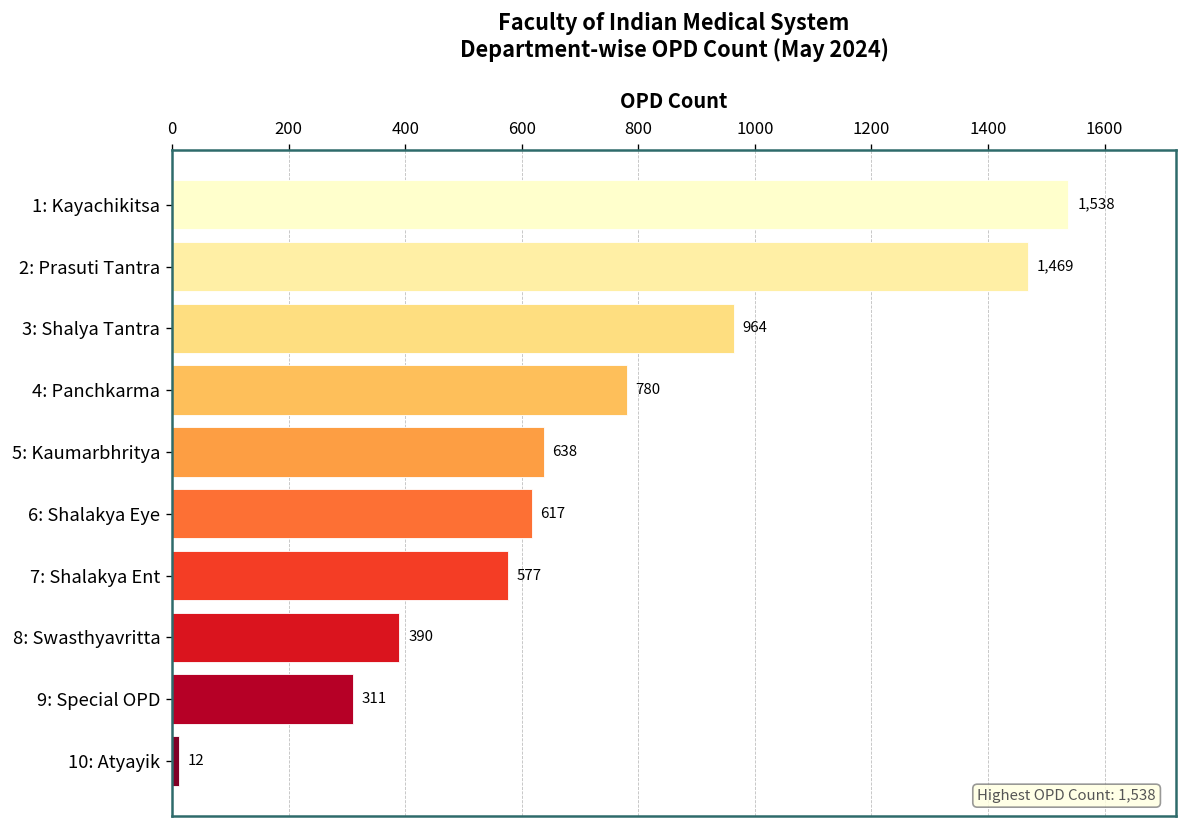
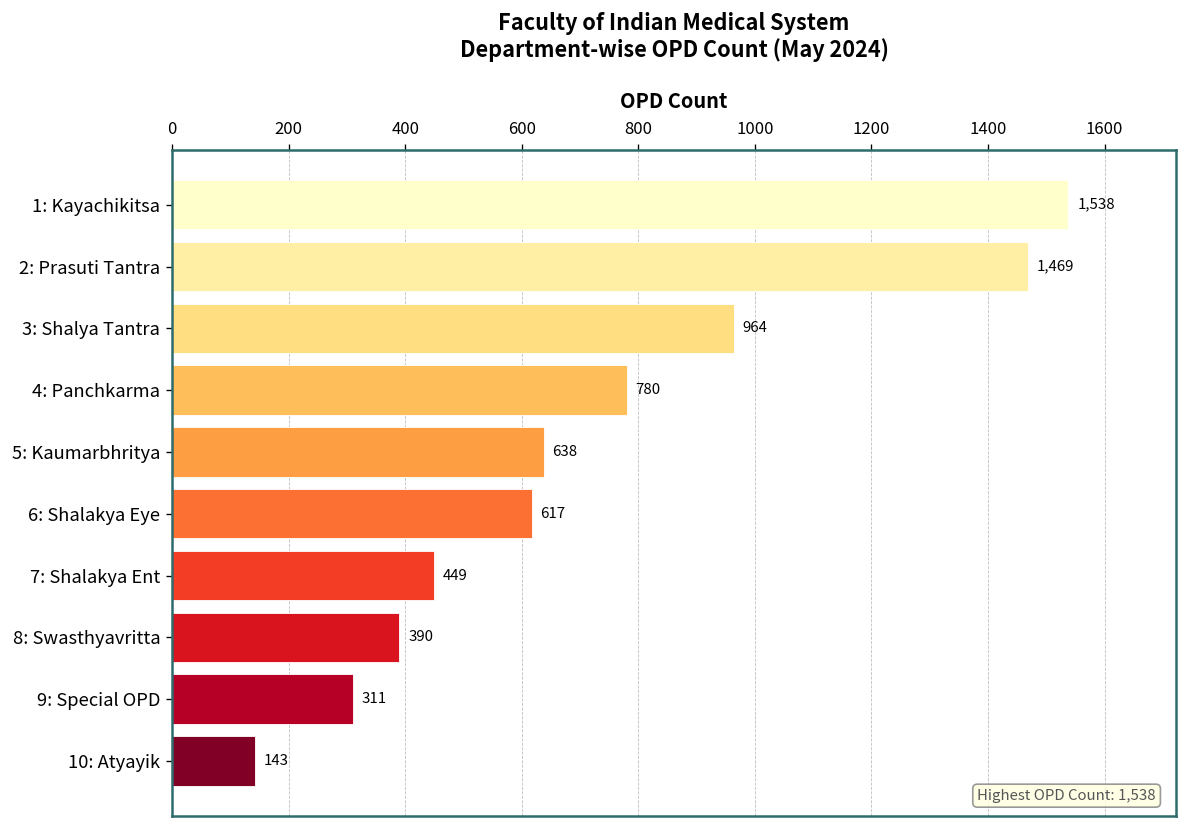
  {
    "1: Kayachikitsa": "1,538",
    "2: Prasuti Tantra": "1,469",
    "3: Shalya Tantra": "964",
    "4: Panchkarma": "780",
    "5: Kaumarbhritya": "638",
    "6: Shalakya Eye": "617",
-   "7: Shalakya Ent": "577",
+   "7: Shalakya Ent": "449",
    "8: Swasthyavritta": "390",
    "9: Special OPD": "311",
-   "10: Atyayik": "12"
+   "10: Atyayik": "143"
  }
